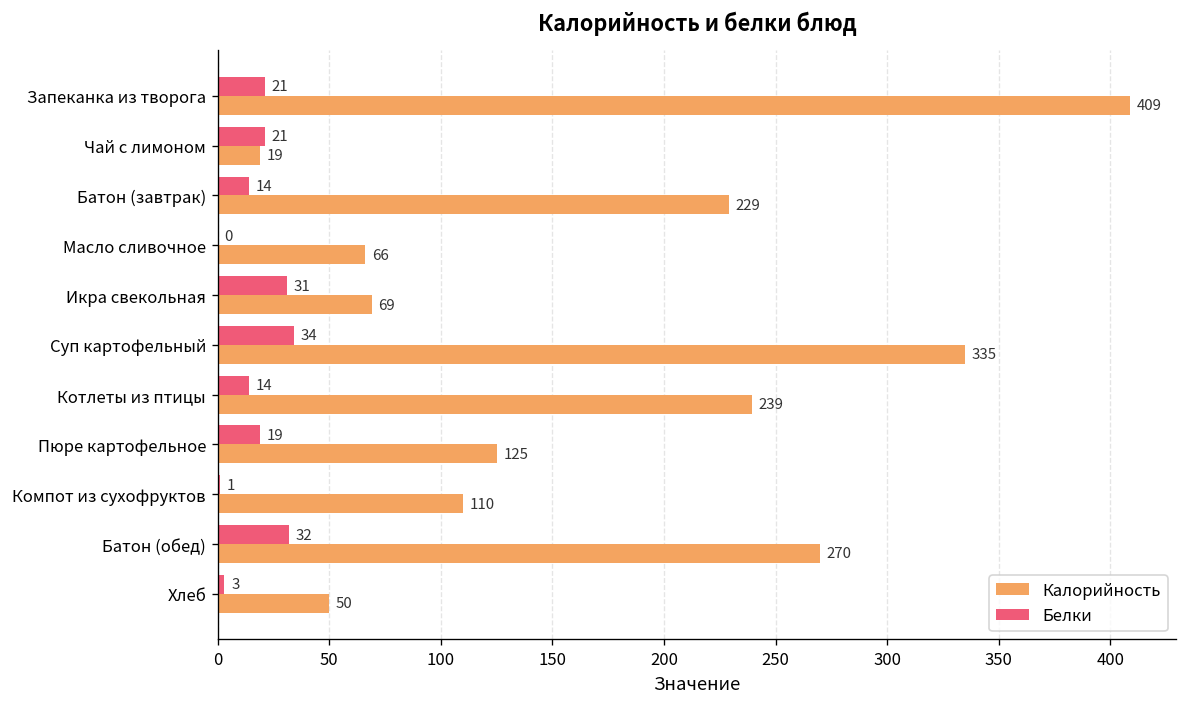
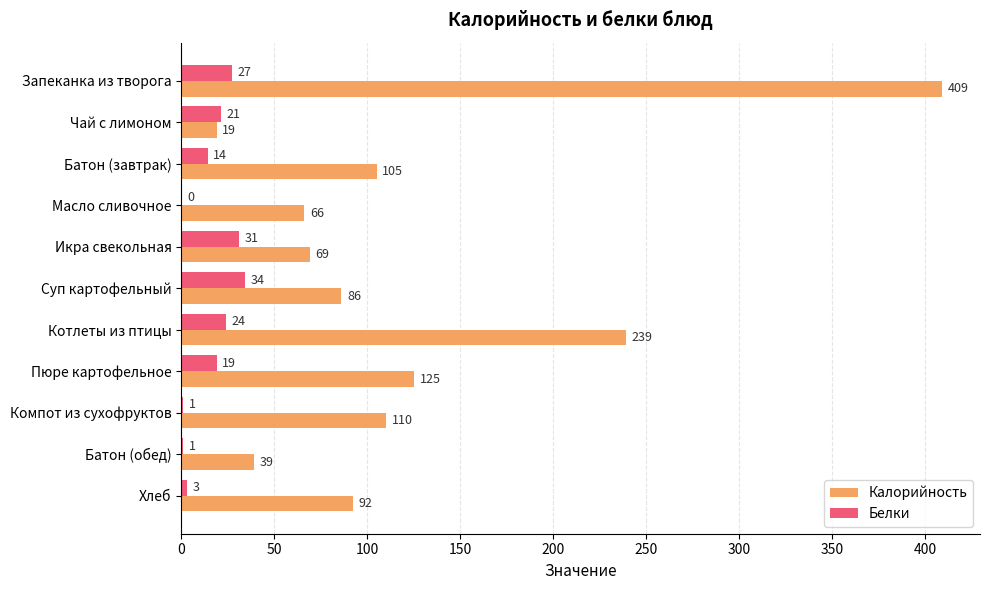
  {
    "Калорийность": {
      "Запеканка из творога": 409,
      "Чай с лимоном": 19,
-     "Батон (завтрак)": 229,
+     "Батон (завтрак)": 105,
      "Масло сливочное": 66,
      "Икра свекольная": 69,
-     "Суп картофельный": 335,
+     "Суп картофельный": 86,
      "Котлеты из птицы": 239,
      "Пюре картофельное": 125,
      "Компот из сухофруктов": 110,
-     "Батон (обед)": 270,
-     "Хлеб": 50
+     "Батон (обед)": 39,
+     "Хлеб": 92
    },
    "Белки": {
-     "Запеканка из творога": 21,
+     "Запеканка из творога": 27,
      "Чай с лимоном": 21,
      "Батон (завтрак)": 14,
      "Масло сливочное": 0,
      "Икра свекольная": 31,
      "Суп картофельный": 34,
-     "Котлеты из птицы": 14,
+     "Котлеты из птицы": 24,
      "Пюре картофельное": 19,
      "Компот из сухофруктов": 1,
-     "Батон (обед)": 32,
+     "Батон (обед)": 1,
      "Хлеб": 3
    }
  }
